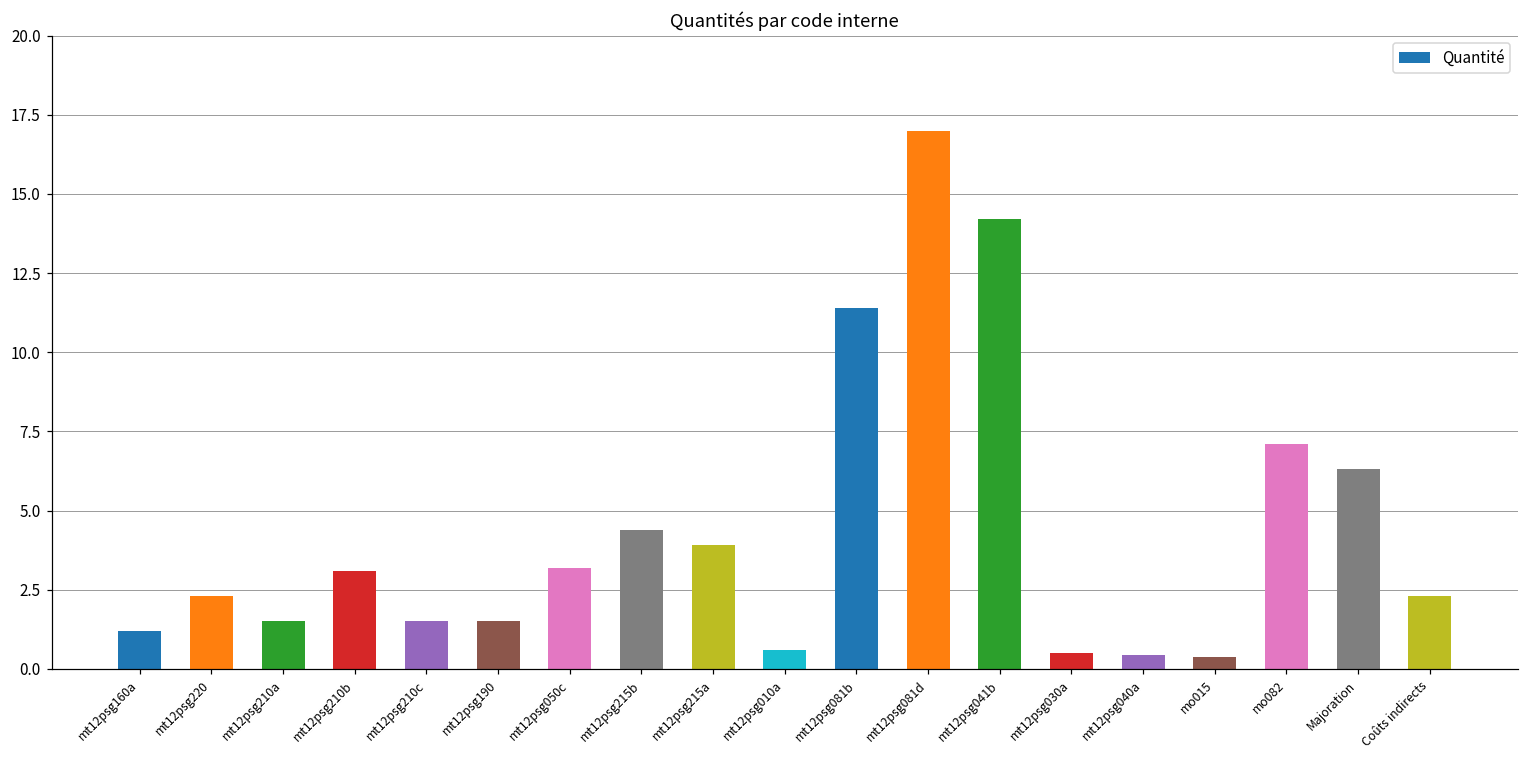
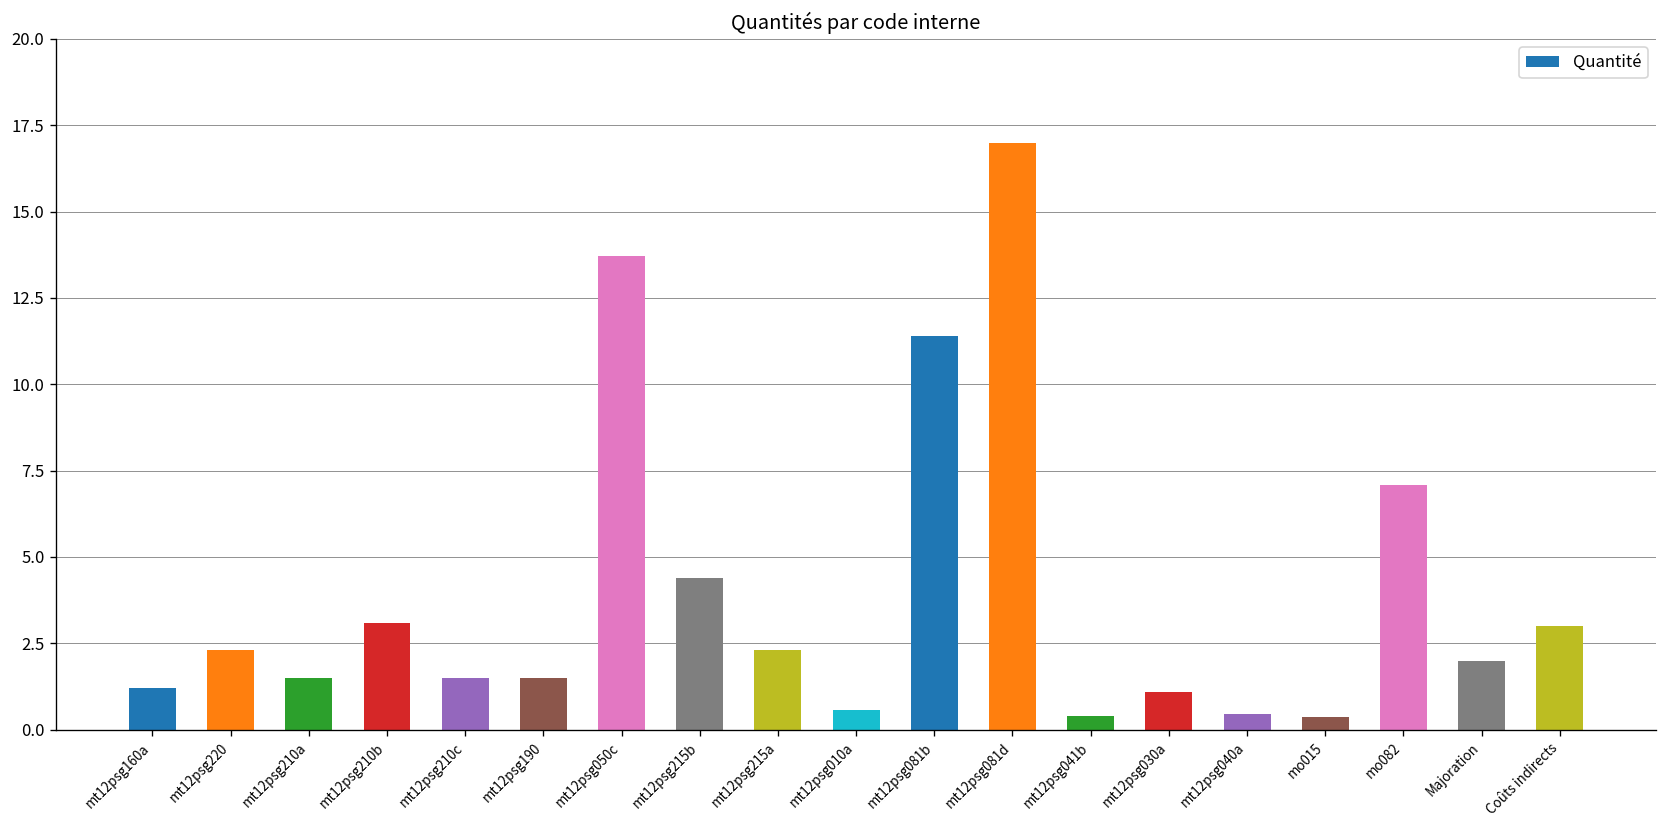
  {
    "mt12psg160a": 1.2,
    "mt12psg220": 2.3,
    "mt12psg210a": 1.5,
    "mt12psg210b": 3.1,
    "mt12psg210c": 1.5,
    "mt12psg190": 1.5,
-   "mt12psg050c": 3.2,
+   "mt12psg050c": 13.7,
    "mt12psg215b": 4.4,
-   "mt12psg215a": 3.9,
+   "mt12psg215a": 2.3,
    "mt12psg010a": 0.6,
    "mt12psg081b": 11.4,
    "mt12psg081d": 17.0,
-   "mt12psg041b": 14.2,
-   "mt12psg030a": 0.5,
+   "mt12psg041b": 0.4,
+   "mt12psg030a": 1.1,
    "mt12psg040a": 0.5,
    "mo015": 0.4,
    "mo082": 7.1,
-   "Majoration": 6.3,
-   "Coûts indirects": 2.3
+   "Majoration": 2.0,
+   "Coûts indirects": 3.0
  }
